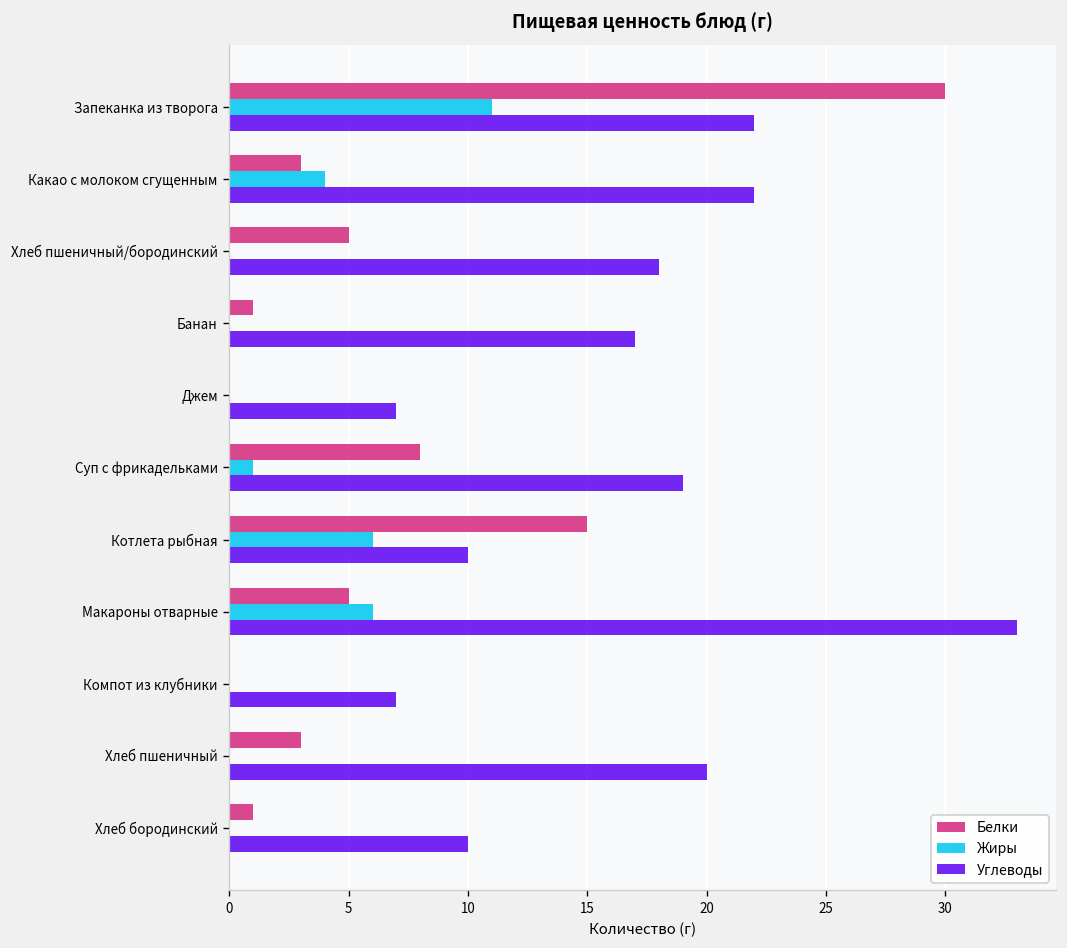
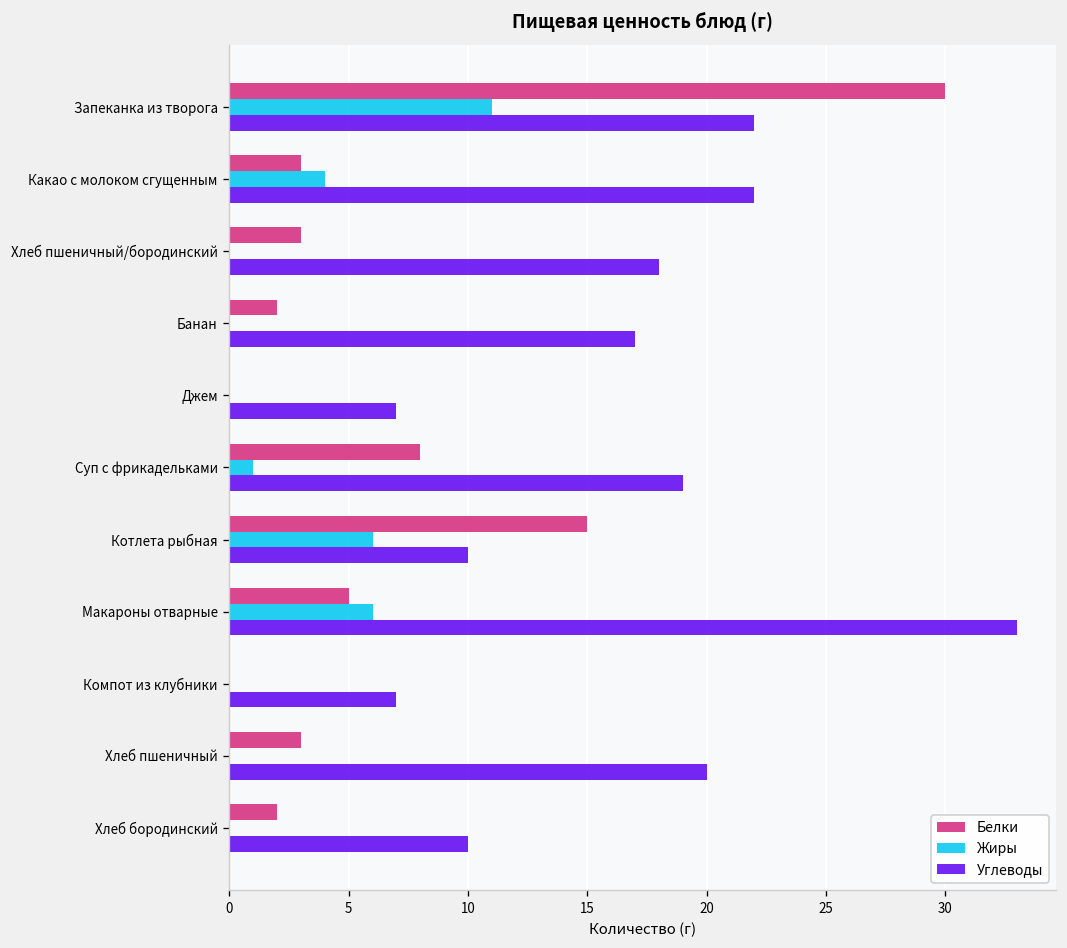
  {
    "Белки": {
      "Запеканка из творога": 30,
      "Какао с молоком сгущенным": 3,
-     "Хлеб пшеничный/бородинский": 5,
-     "Банан": 1,
+     "Хлеб пшеничный/бородинский": 3,
+     "Банан": 2,
      "Джем": 0,
      "Суп с фрикадельками": 8,
      "Котлета рыбная": 15,
      "Макароны отварные": 5,
      "Компот из клубники": 0,
      "Хлеб пшеничный": 3,
-     "Хлеб бородинский": 1
+     "Хлеб бородинский": 2
    },
    "Жиры": {
      "Запеканка из творога": 11,
      "Какао с молоком сгущенным": 4,
      "Хлеб пшеничный/бородинский": 0,
      "Банан": 0,
      "Джем": 0,
      "Суп с фрикадельками": 1,
      "Котлета рыбная": 6,
      "Макароны отварные": 6,
      "Компот из клубники": 0,
      "Хлеб пшеничный": 0,
      "Хлеб бородинский": 0
    },
    "Углеводы": {
      "Запеканка из творога": 22,
      "Какао с молоком сгущенным": 22,
      "Хлеб пшеничный/бородинский": 18,
      "Банан": 17,
      "Джем": 7,
      "Суп с фрикадельками": 19,
      "Котлета рыбная": 10,
      "Макароны отварные": 33,
      "Компот из клубники": 7,
      "Хлеб пшеничный": 20,
      "Хлеб бородинский": 10
    }
  }
